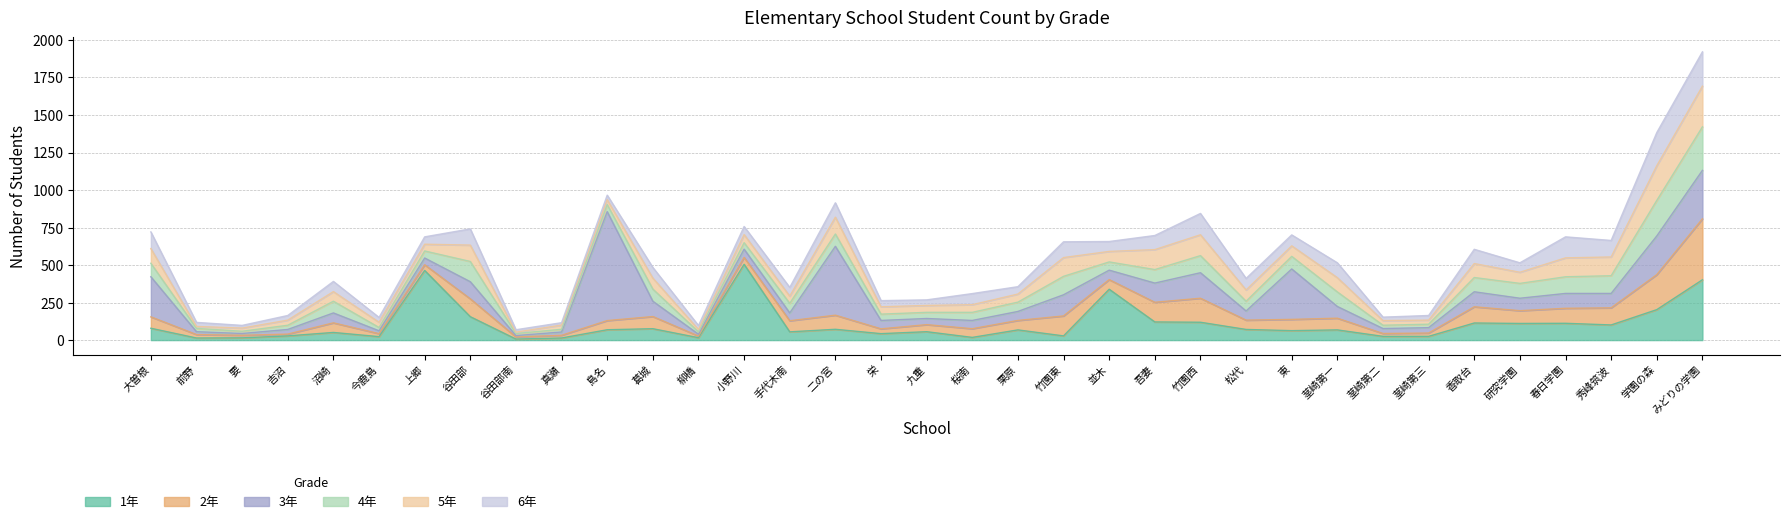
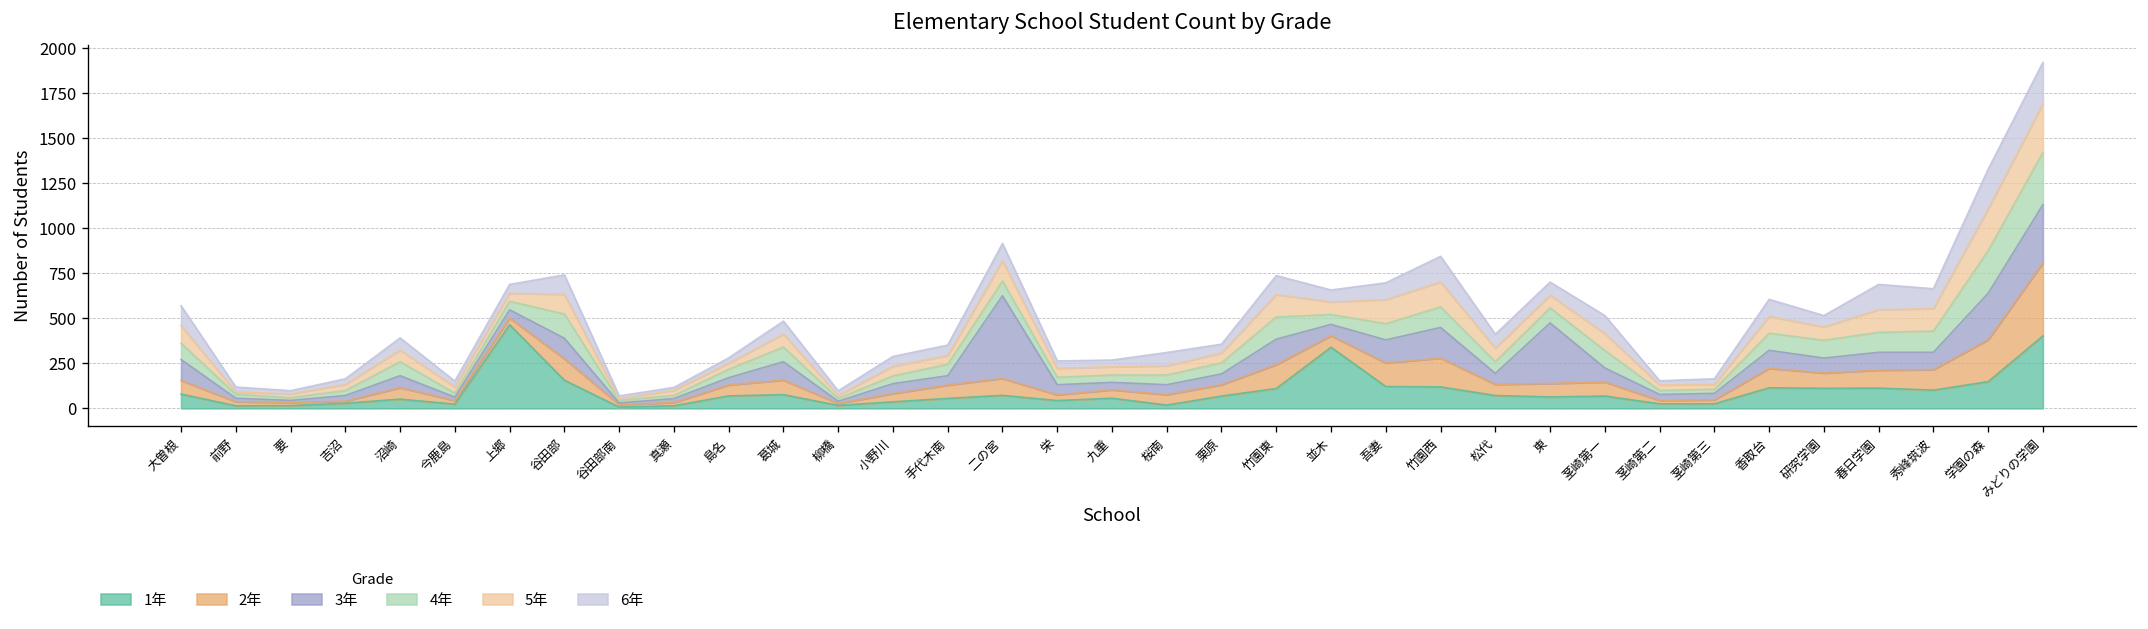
  {
    "1年": {
      "大曽根": 80,
      "前野": 10,
      "沼崎": 50,
      "今鹿島": 20,
      "上郷": 460,
      "谷田部": 160,
      "真瀬": 10,
      "島名": 70,
      "葛城": 80,
-     "小野川": 510,
+     "小野川": 40,
      "手代木南": 60,
      "二の宮": 70,
      "栄": 40,
      "九重": 60,
      "桜南": 20,
      "栗原": 70,
-     "竹園東": 30,
+     "竹園東": 110,
      "並木": 340,
      "吾妻": 120,
      "竹園西": 120,
      "松代": 70,
      "東": 60,
      "茎崎第一": 70,
      "茎崎第二": 30,
      "茎崎第三": 30,
      "香取台": 110,
      "研究学園": 110,
      "春日学園": 110,
      "秀峰筑波": 100,
-     "学園の森": 200,
+     "学園の森": 150,
      "みどりの学園": 400
    },
    "3年": {
-     "大曽根": 270,
+     "大曽根": 120,
      "前野": 20,
      "吉沼": 30,
      "沼崎": 70,
      "今鹿島": 20,
      "上郷": 50,
      "谷田部": 110,
      "真瀬": 20,
-     "島名": 730,
+     "島名": 40,
      "葛城": 100,
      "小野川": 60,
      "手代木南": 50,
      "二の宮": 460,
      "栄": 60,
      "九重": 40,
      "桜南": 60,
      "栗原": 60,
      "竹園東": 140,
      "並木": 60,
      "吾妻": 130,
      "竹園西": 170,
      "松代": 60,
      "東": 340,
      "茎崎第一": 80,
      "茎崎第二": 30,
      "茎崎第三": 40,
      "香取台": 100,
      "研究学園": 80,
      "春日学園": 100,
      "秀峰筑波": 100,
      "学園の森": 260,
      "みどりの学園": 320
    }
  }
